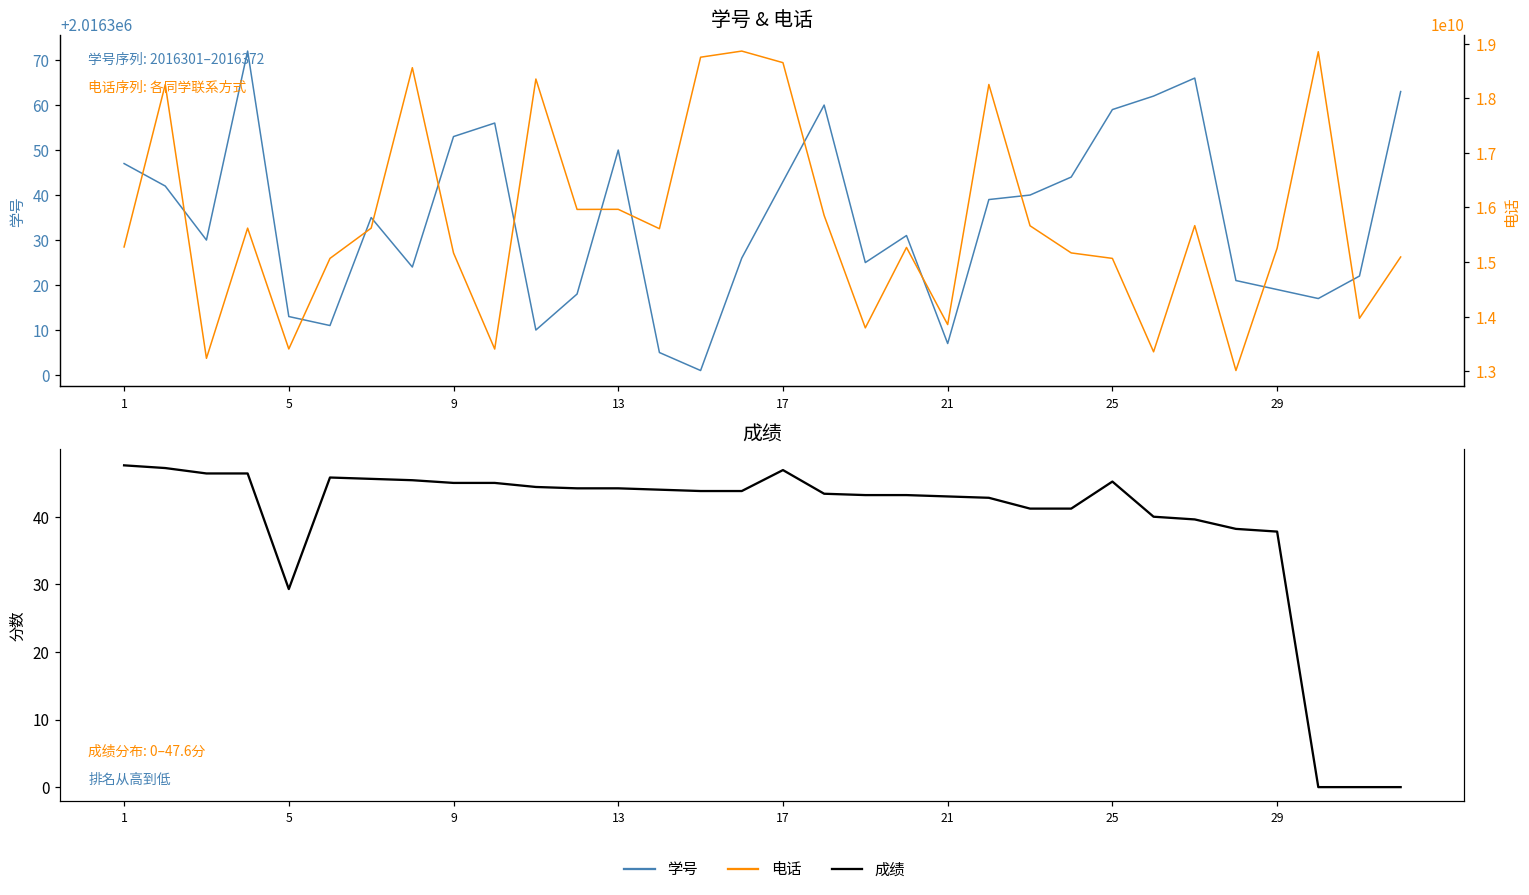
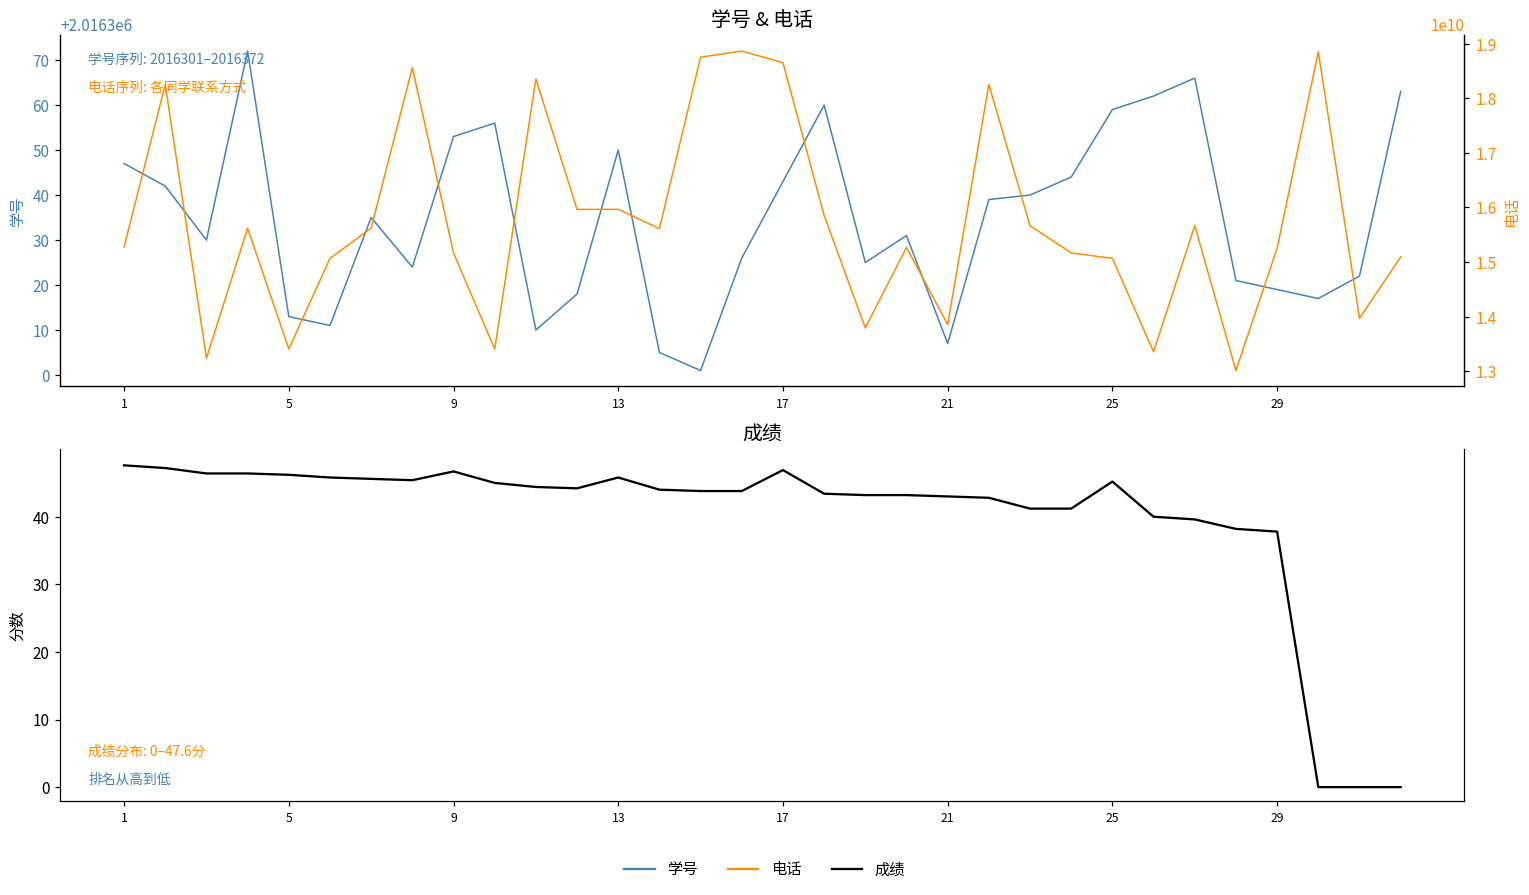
  {
    "成绩": {
      "1": 48,
-     "5": 29,
-     "9": 45,
-     "13": 44,
+     "5": 46,
+     "9": 47,
+     "13": 46,
      "17": 47,
      "21": 43,
      "25": 45,
      "29": 38
    }
  }
